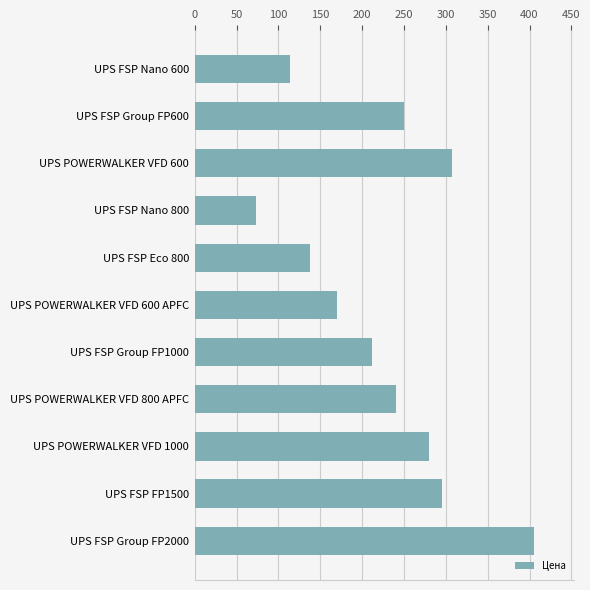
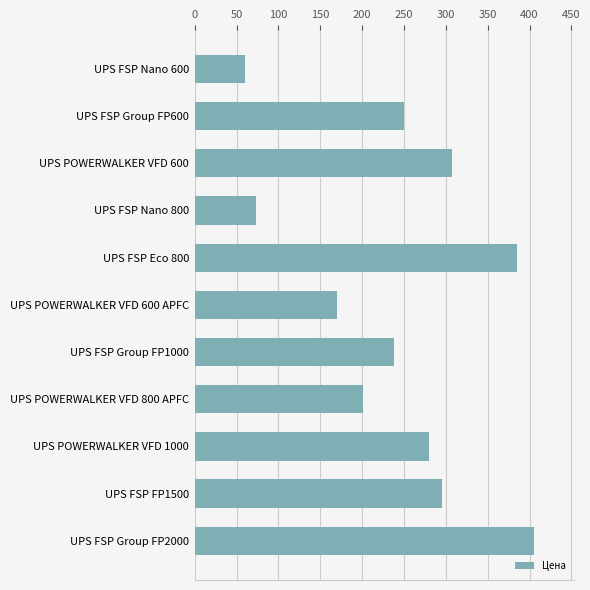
  {
-   "UPS FSP Nano 600": 110,
+   "UPS FSP Nano 600": 60,
    "UPS FSP Group FP600": 250,
    "UPS POWERWALKER VFD 600": 310,
    "UPS FSP Nano 800": 70,
-   "UPS FSP Eco 800": 140,
+   "UPS FSP Eco 800": 390,
    "UPS POWERWALKER VFD 600 APFC": 170,
-   "UPS FSP Group FP1000": 210,
-   "UPS POWERWALKER VFD 800 APFC": 240,
+   "UPS FSP Group FP1000": 240,
+   "UPS POWERWALKER VFD 800 APFC": 200,
    "UPS POWERWALKER VFD 1000": 280,
    "UPS FSP FP1500": 300,
    "UPS FSP Group FP2000": 400
  }
